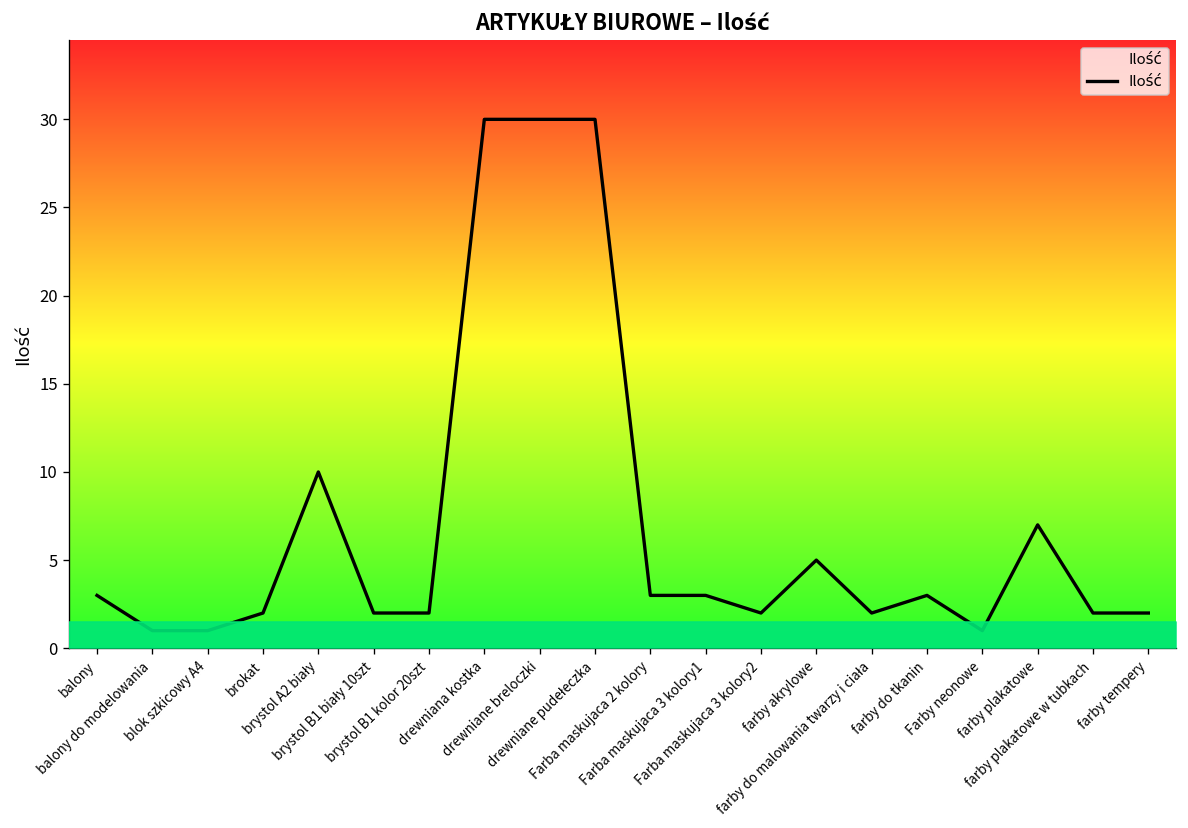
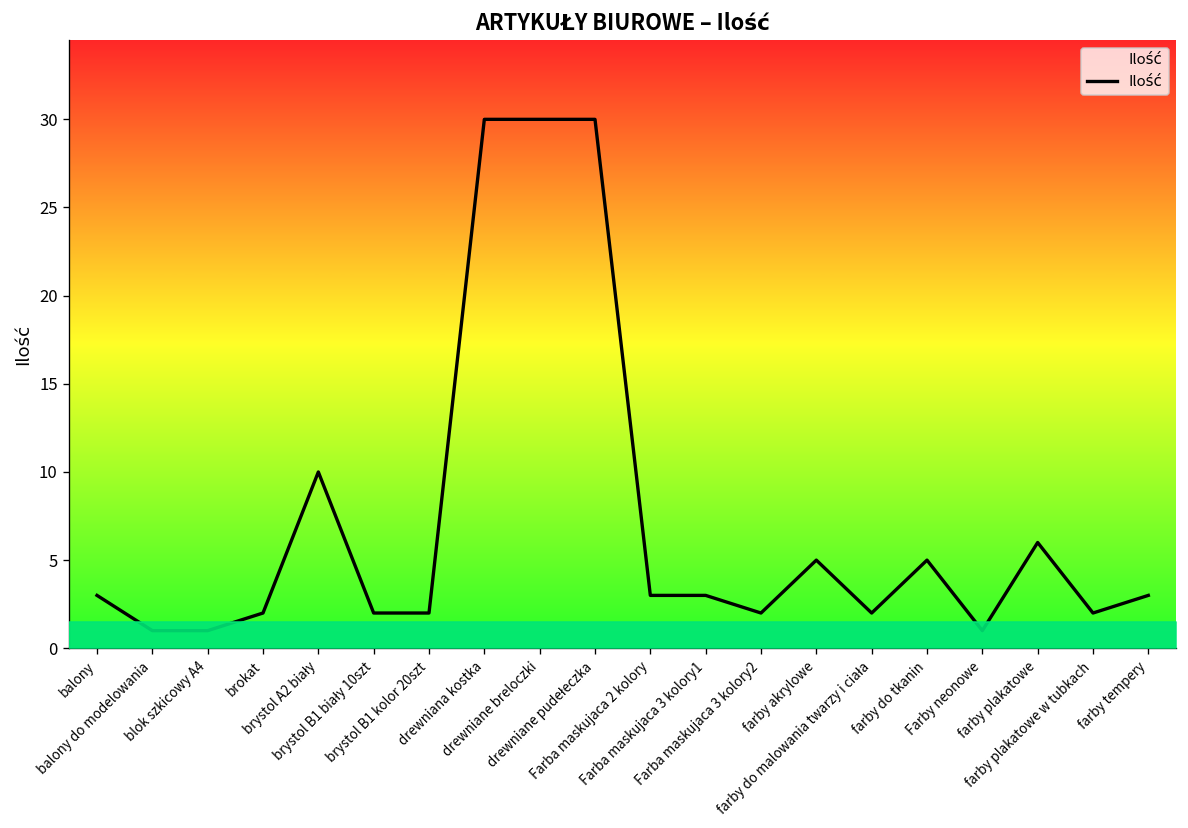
  {
    "Ilość": {
      "balony": 3,
      "balony do modelowania": 1,
      "blok szkicowy A4": 1,
      "brokat": 2,
      "brystol A2 biały": 10,
      "brystol B1 biały 10szt": 2,
      "brystol B1 kolor 20szt": 2,
      "drewniana kostka": 30,
      "drewniane breloczki": 30,
      "drewniane pudełeczka": 30,
      "Farba maskujaca 2 kolory": 3,
      "Farba maskujaca 3 kolory1": 3,
      "Farba maskujaca 3 kolory2": 2,
      "farby akrylowe": 5,
      "farby do malowania twarzy i ciała": 2,
-     "farby do tkanin": 3,
+     "farby do tkanin": 5,
      "Farby neonowe": 1,
-     "farby plakatowe": 7,
+     "farby plakatowe": 6,
      "farby plakatowe w tubkach": 2,
-     "farby tempery": 2
+     "farby tempery": 3
    }
  }
